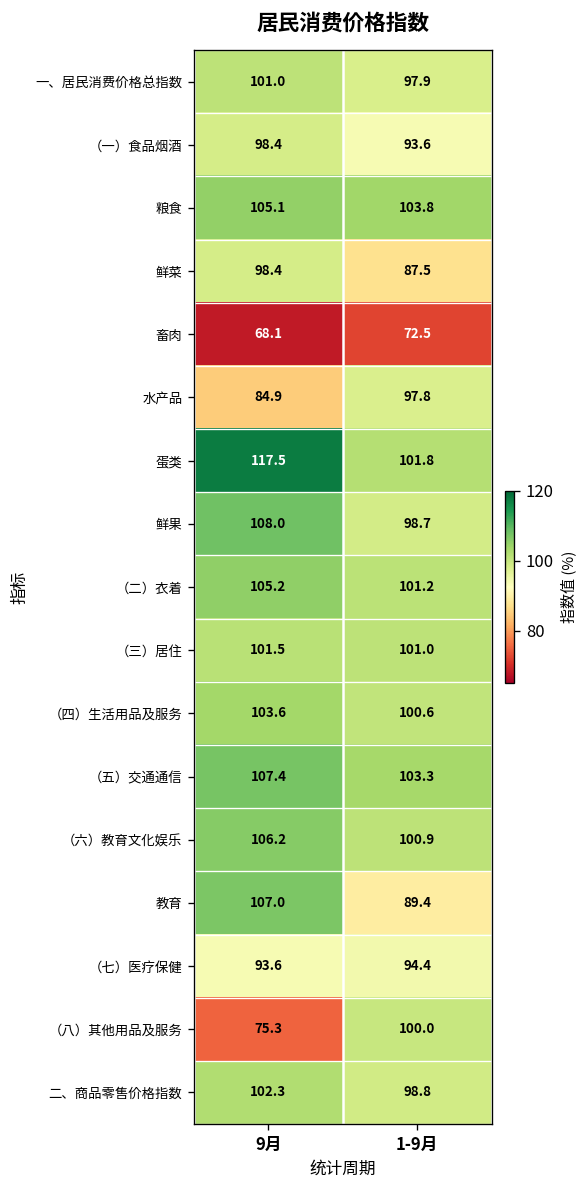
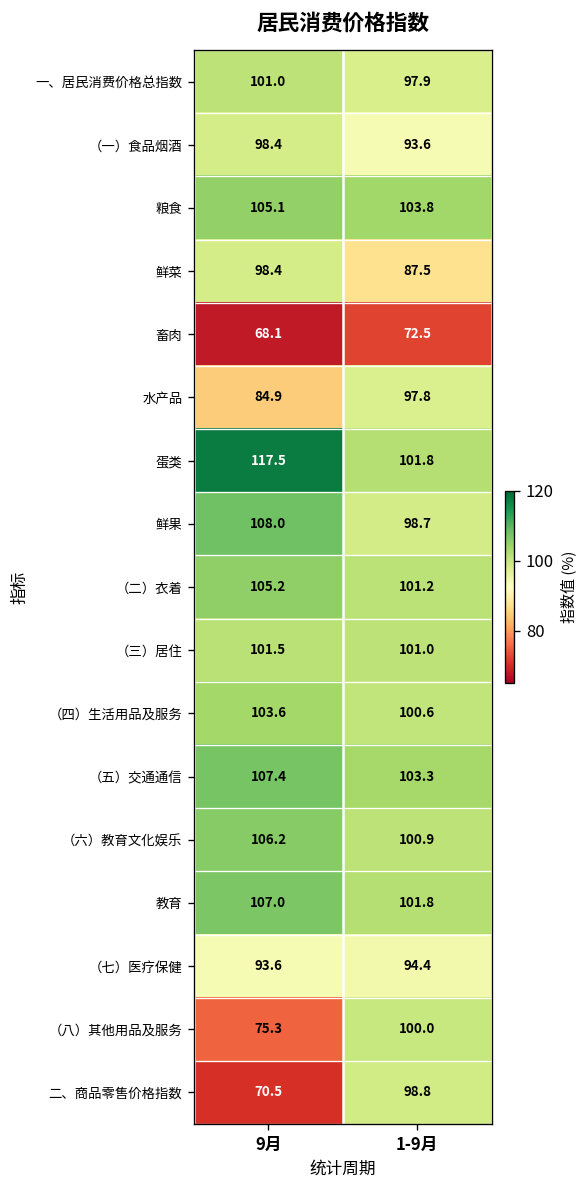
  {
    "一、居民消费价格总指数": {
      "9月": 101.0,
      "1-9月": 97.9
    },
    "（一）食品烟酒": {
      "9月": 98.4,
      "1-9月": 93.6
    },
    "粮食": {
      "9月": 105.1,
      "1-9月": 103.8
    },
    "鲜菜": {
      "9月": 98.4,
      "1-9月": 87.5
    },
    "畜肉": {
      "9月": 68.1,
      "1-9月": 72.5
    },
    "水产品": {
      "9月": 84.9,
      "1-9月": 97.8
    },
    "蛋类": {
      "9月": 117.5,
      "1-9月": 101.8
    },
    "鲜果": {
      "9月": 108.0,
      "1-9月": 98.7
    },
    "（二）衣着": {
      "9月": 105.2,
      "1-9月": 101.2
    },
    "（三）居住": {
      "9月": 101.5,
      "1-9月": 101.0
    },
    "（四）生活用品及服务": {
      "9月": 103.6,
      "1-9月": 100.6
    },
    "（五）交通通信": {
      "9月": 107.4,
      "1-9月": 103.3
    },
    "（六）教育文化娱乐": {
      "9月": 106.2,
      "1-9月": 100.9
    },
    "教育": {
      "9月": 107.0,
-     "1-9月": 89.4
+     "1-9月": 101.8
    },
    "（七）医疗保健": {
      "9月": 93.6,
      "1-9月": 94.4
    },
    "（八）其他用品及服务": {
      "9月": 75.3,
      "1-9月": 100.0
    },
    "二、商品零售价格指数": {
-     "9月": 102.3,
+     "9月": 70.5,
      "1-9月": 98.8
    }
  }
